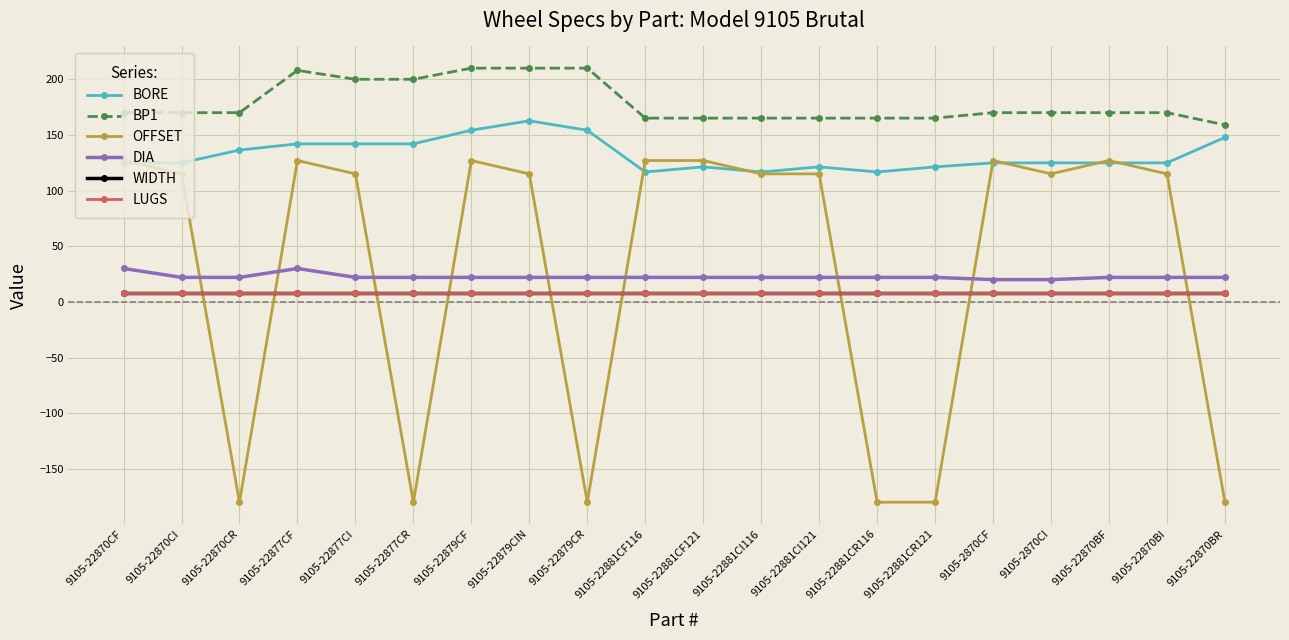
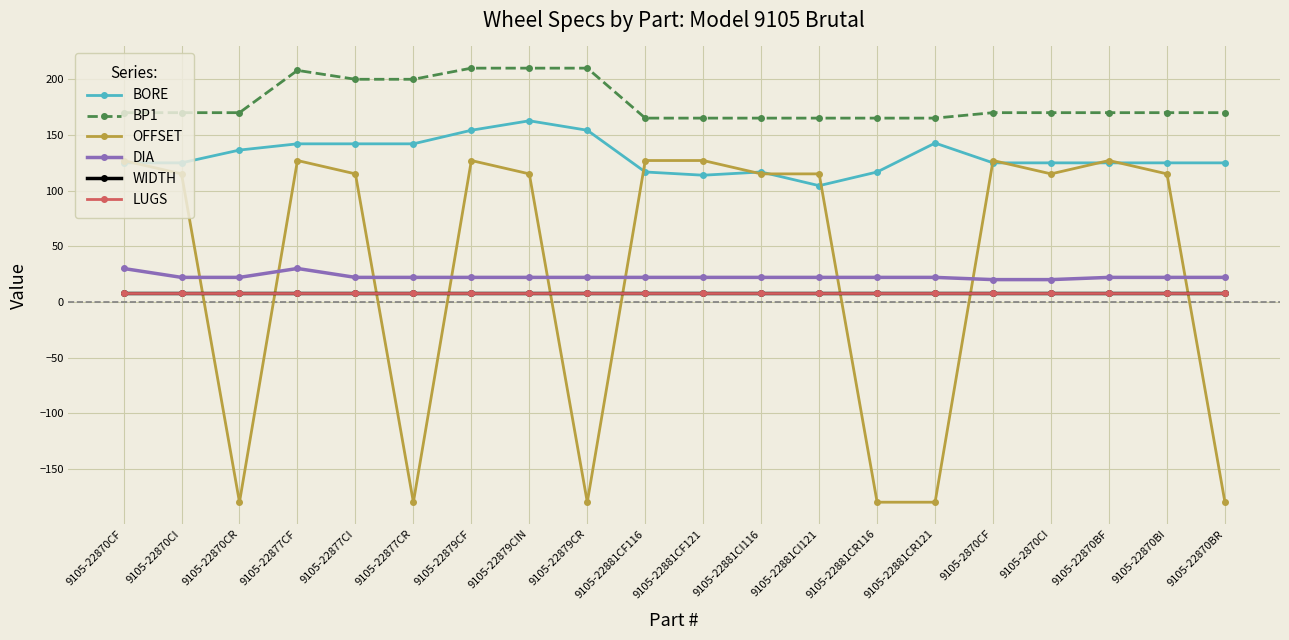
  {
    "BORE": {
      "9105-22870CR": 136,
      "9105-22877CF": 142,
      "9105-22877CI": 142,
      "9105-22877CR": 142,
      "9105-22879CF": 154,
      "9105-22879CIN": 163,
      "9105-22879CR": 154,
      "9105-22881CF116": 117,
-     "9105-22881CF121": 121,
-     "9105-22881CI121": 121,
+     "9105-22881CF121": 114,
+     "9105-22881CI121": 104,
      "9105-22881CR116": 117,
-     "9105-22881CR121": 121,
+     "9105-22881CR121": 143,
      "9105-2870CI": 125,
      "9105-22870BI": 125,
-     "9105-22870BR": 148
+     "9105-22870BR": 125
    },
    "BP1": {
      "9105-22870CR": 170,
      "9105-22877CF": 208,
      "9105-22877CI": 200,
      "9105-22877CR": 200,
      "9105-22879CF": 210,
      "9105-22879CIN": 210,
      "9105-22879CR": 210,
      "9105-22881CF116": 165,
      "9105-22881CF121": 165,
      "9105-22881CI116": 165,
      "9105-22881CI121": 165,
      "9105-22881CR116": 165,
      "9105-22881CR121": 165,
      "9105-2870CF": 170,
      "9105-2870CI": 170,
      "9105-22870BF": 170,
      "9105-22870BI": 170,
-     "9105-22870BR": 159
+     "9105-22870BR": 170
    },
    "OFFSET": {
      "9105-22870CR": -180,
      "9105-22877CF": 127,
      "9105-22877CI": 115,
      "9105-22877CR": -180,
      "9105-22879CF": 127,
      "9105-22879CIN": 115,
      "9105-22879CR": -180,
      "9105-22881CF116": 127,
      "9105-22881CF121": 127,
      "9105-22881CI121": 115,
      "9105-22881CR116": -180,
      "9105-22881CR121": -180,
      "9105-2870CI": 115,
      "9105-22870BI": 115,
      "9105-22870BR": -180
    },
    "DIA": {
      "9105-22870CF": 30,
      "9105-22870CI": 22,
      "9105-22870CR": 22,
      "9105-22877CF": 30,
      "9105-22877CI": 22,
      "9105-22877CR": 22,
      "9105-22879CF": 22,
      "9105-22879CIN": 22,
      "9105-22879CR": 22,
      "9105-22881CF116": 22,
      "9105-22881CF121": 22,
      "9105-22881CI116": 22,
      "9105-22881CI121": 22,
      "9105-22881CR116": 22,
      "9105-22881CR121": 22,
      "9105-2870CF": 20,
      "9105-2870CI": 20,
      "9105-22870BF": 22,
      "9105-22870BI": 22,
      "9105-22870BR": 22
    },
    "LUGS": {
      "9105-22870CF": 8,
      "9105-22870CI": 8,
      "9105-22870CR": 8,
      "9105-22877CF": 8,
      "9105-22877CI": 8,
      "9105-22877CR": 8,
      "9105-22879CF": 8,
      "9105-22879CIN": 8,
      "9105-22879CR": 8,
      "9105-22881CF116": 8,
      "9105-22881CF121": 8,
      "9105-22881CI116": 8,
      "9105-22881CI121": 8,
      "9105-22881CR116": 8,
      "9105-22881CR121": 8,
      "9105-2870CF": 8,
      "9105-2870CI": 8,
      "9105-22870BF": 8,
      "9105-22870BI": 8,
      "9105-22870BR": 8
    }
  }
